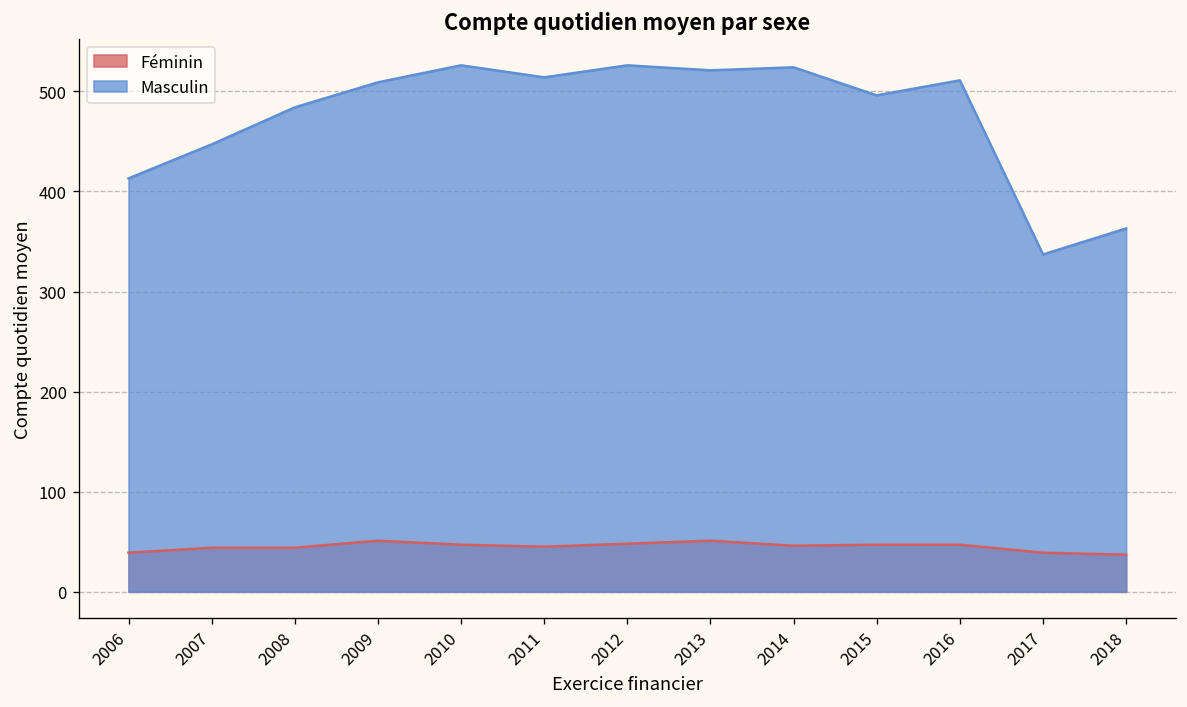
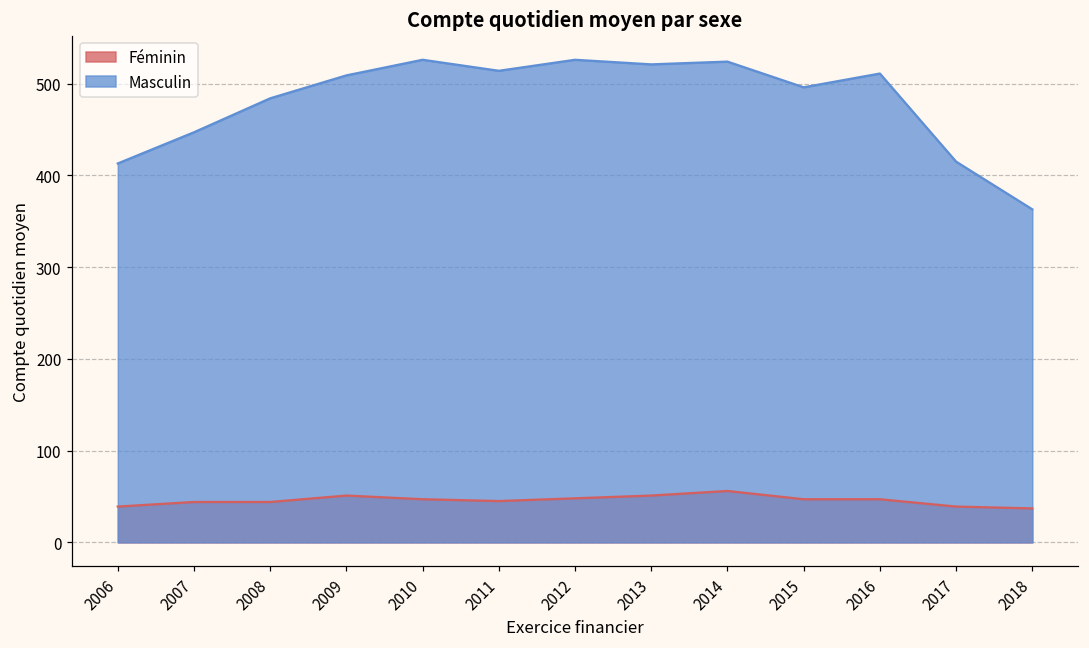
  {
    "Féminin": {
      "2006": 40,
      "2007": 40,
      "2008": 40,
      "2009": 50,
      "2010": 50,
      "2011": 50,
      "2012": 50,
      "2013": 50,
-     "2014": 50,
+     "2014": 60,
      "2015": 50,
      "2016": 50,
      "2017": 40,
      "2018": 40
    },
    "Masculin": {
      "2006": 410,
      "2007": 450,
      "2008": 480,
      "2009": 510,
      "2010": 530,
      "2011": 510,
      "2012": 530,
      "2013": 520,
      "2014": 520,
      "2015": 500,
      "2016": 510,
-     "2017": 340,
+     "2017": 420,
      "2018": 360
    }
  }
